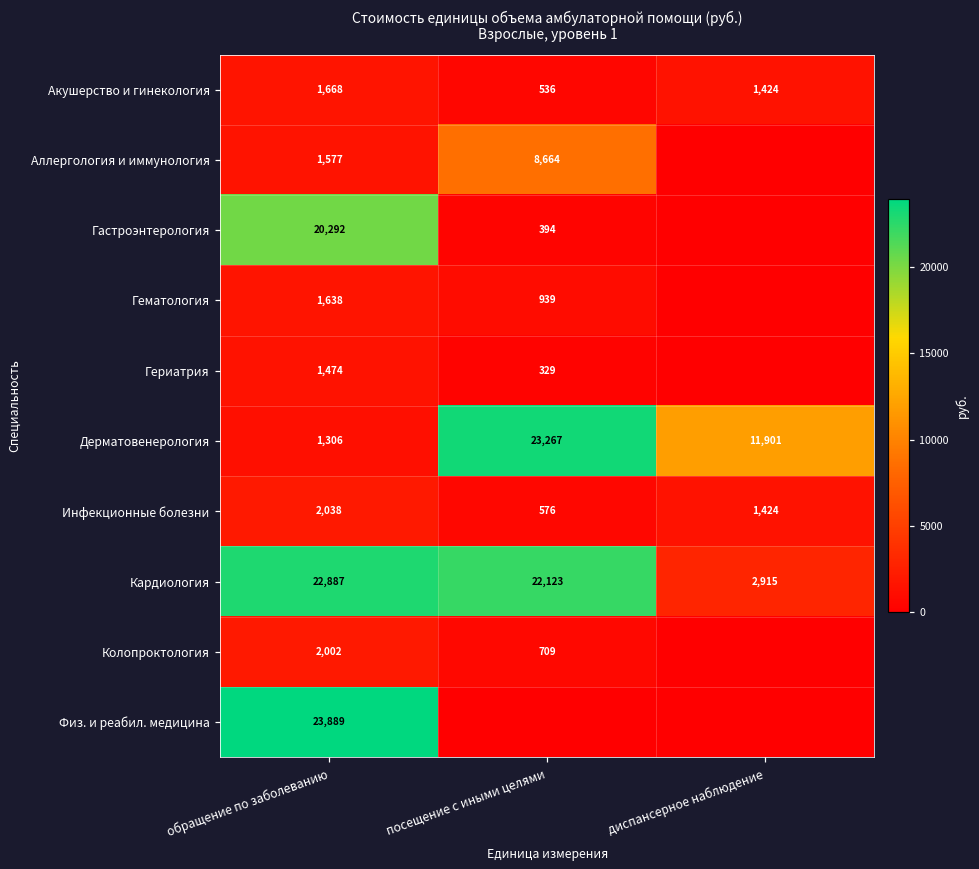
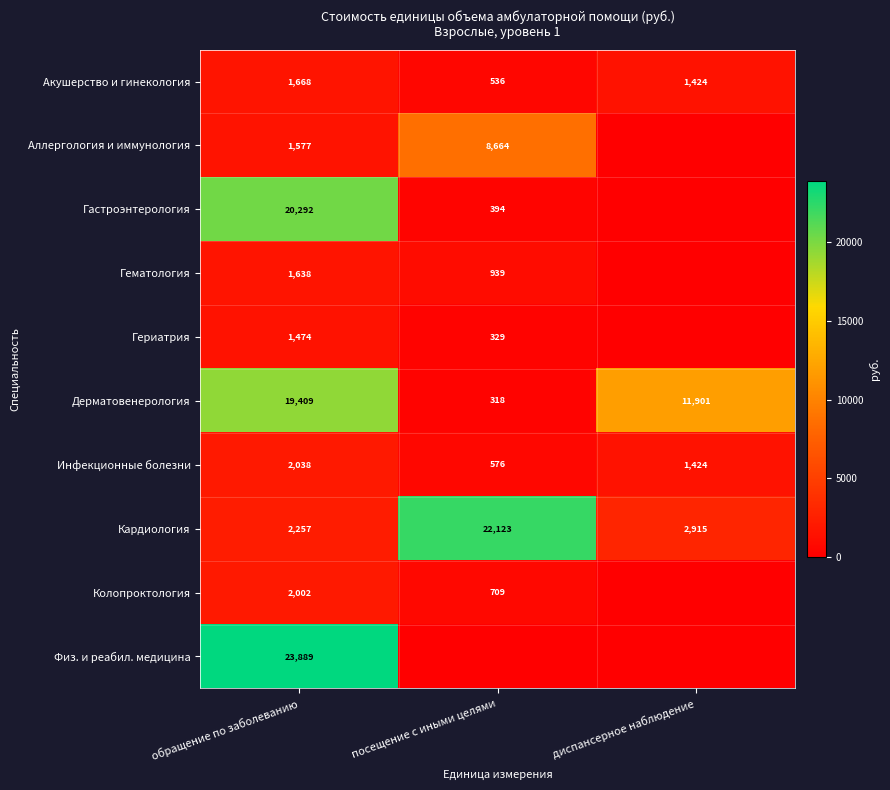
  {
    "Акушерство и гинекология": {
      "обращение по заболеванию": "1,668",
      "посещение с иными целями": "536",
      "диспансерное наблюдение": "1,424"
    },
    "Аллергология и иммунология": {
      "обращение по заболеванию": "1,577",
      "посещение с иными целями": "8,664"
    },
    "Гастроэнтерология": {
      "обращение по заболеванию": "20,292",
      "посещение с иными целями": "394"
    },
    "Гематология": {
      "обращение по заболеванию": "1,638",
      "посещение с иными целями": "939"
    },
    "Гериатрия": {
      "обращение по заболеванию": "1,474",
      "посещение с иными целями": "329"
    },
    "Дерматовенерология": {
-     "обращение по заболеванию": "1,306",
-     "посещение с иными целями": "23,267",
+     "обращение по заболеванию": "19,409",
+     "посещение с иными целями": "318",
      "диспансерное наблюдение": "11,901"
    },
    "Инфекционные болезни": {
      "обращение по заболеванию": "2,038",
      "посещение с иными целями": "576",
      "диспансерное наблюдение": "1,424"
    },
    "Кардиология": {
-     "обращение по заболеванию": "22,887",
+     "обращение по заболеванию": "2,257",
      "посещение с иными целями": "22,123",
      "диспансерное наблюдение": "2,915"
    },
    "Колопроктология": {
      "обращение по заболеванию": "2,002",
      "посещение с иными целями": "709"
    },
    "Физ. и реабил. медицина": {
      "обращение по заболеванию": "23,889"
    }
  }
